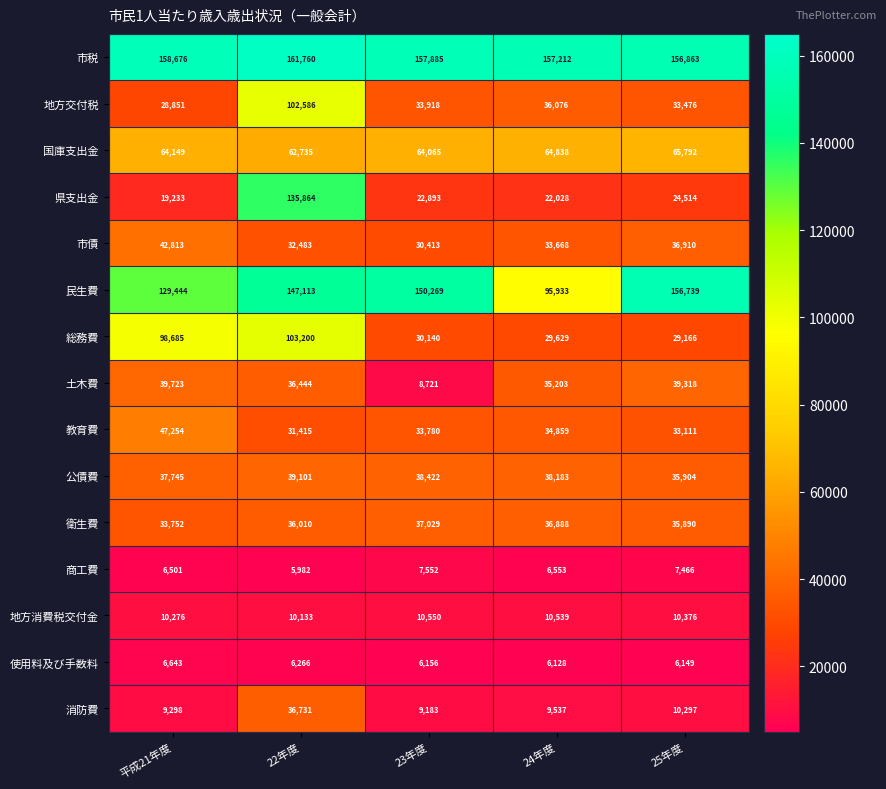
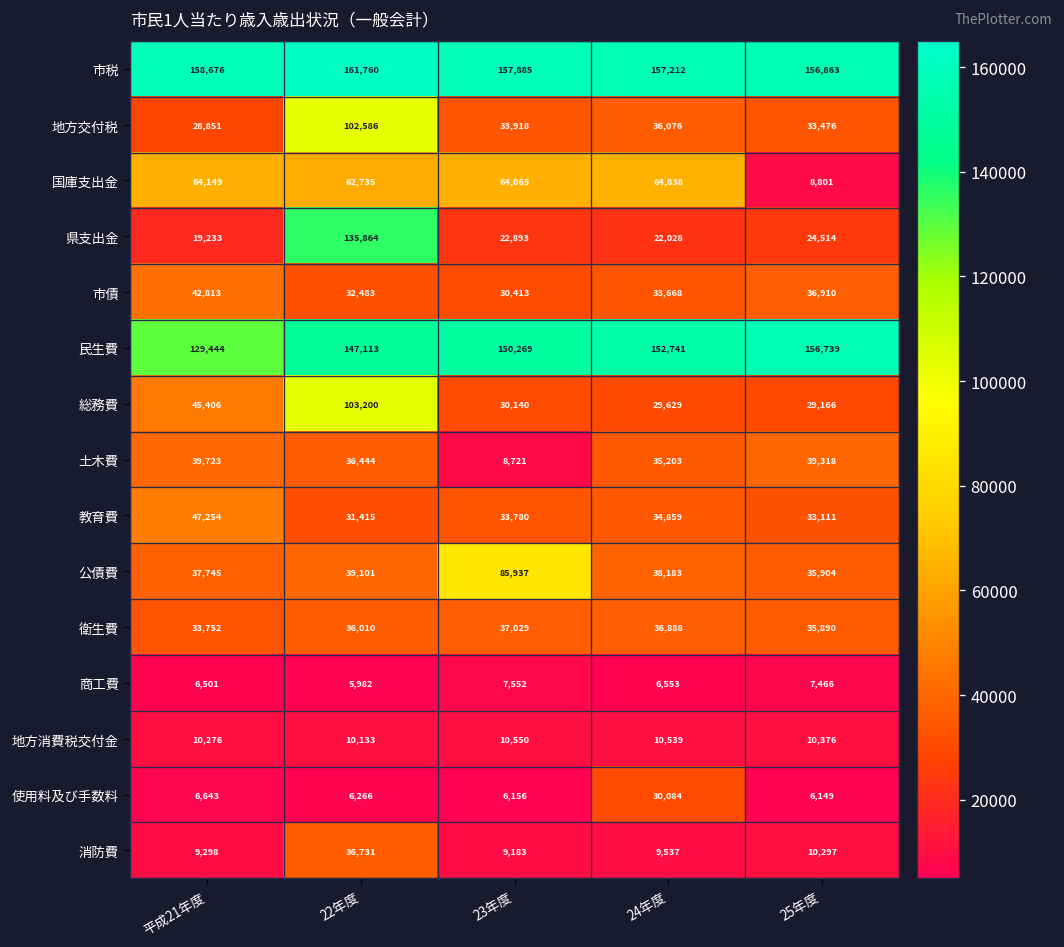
  {
    "市税": {
      "平成21年度": "158,676",
      "22年度": "161,760",
      "23年度": "157,885",
      "24年度": "157,212",
      "25年度": "156,863"
    },
    "地方交付税": {
      "平成21年度": "28,851",
      "22年度": "102,586",
      "23年度": "33,918",
      "24年度": "36,076",
      "25年度": "33,476"
    },
    "国庫支出金": {
      "平成21年度": "64,149",
      "22年度": "62,735",
      "23年度": "64,065",
      "24年度": "64,838",
-     "25年度": "65,792"
+     "25年度": "8,801"
    },
    "県支出金": {
      "平成21年度": "19,233",
      "22年度": "135,864",
      "23年度": "22,893",
      "24年度": "22,028",
      "25年度": "24,514"
    },
    "市債": {
      "平成21年度": "42,813",
      "22年度": "32,483",
      "23年度": "30,413",
      "24年度": "33,668",
      "25年度": "36,910"
    },
    "民生費": {
      "平成21年度": "129,444",
      "22年度": "147,113",
      "23年度": "150,269",
-     "24年度": "95,933",
+     "24年度": "152,741",
      "25年度": "156,739"
    },
    "総務費": {
-     "平成21年度": "98,685",
+     "平成21年度": "45,406",
      "22年度": "103,200",
      "23年度": "30,140",
      "24年度": "29,629",
      "25年度": "29,166"
    },
    "土木費": {
      "平成21年度": "39,723",
      "22年度": "36,444",
      "23年度": "8,721",
      "24年度": "35,203",
      "25年度": "39,318"
    },
    "教育費": {
      "平成21年度": "47,254",
      "22年度": "31,415",
      "23年度": "33,780",
      "24年度": "34,859",
      "25年度": "33,111"
    },
    "公債費": {
      "平成21年度": "37,745",
      "22年度": "39,101",
-     "23年度": "38,422",
+     "23年度": "85,937",
      "24年度": "38,183",
      "25年度": "35,904"
    },
    "衛生費": {
      "平成21年度": "33,752",
      "22年度": "36,010",
      "23年度": "37,029",
      "24年度": "36,888",
      "25年度": "35,890"
    },
    "商工費": {
      "平成21年度": "6,501",
      "22年度": "5,982",
      "23年度": "7,552",
      "24年度": "6,553",
      "25年度": "7,466"
    },
    "地方消費税交付金": {
      "平成21年度": "10,276",
      "22年度": "10,133",
      "23年度": "10,550",
      "24年度": "10,539",
      "25年度": "10,376"
    },
    "使用料及び手数料": {
      "平成21年度": "6,643",
      "22年度": "6,266",
      "23年度": "6,156",
-     "24年度": "6,128",
+     "24年度": "30,084",
      "25年度": "6,149"
    },
    "消防費": {
      "平成21年度": "9,298",
      "22年度": "36,731",
      "23年度": "9,183",
      "24年度": "9,537",
      "25年度": "10,297"
    }
  }
